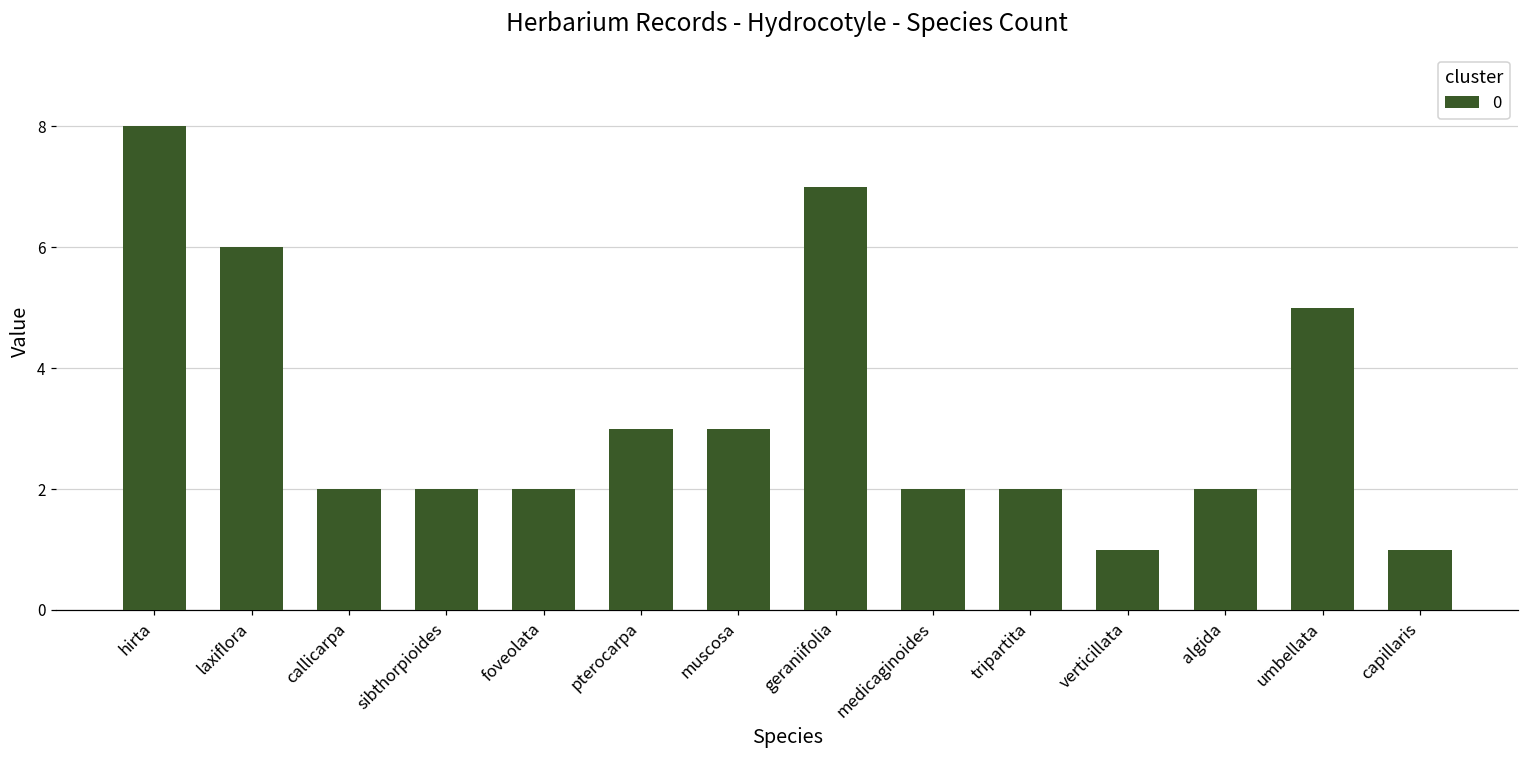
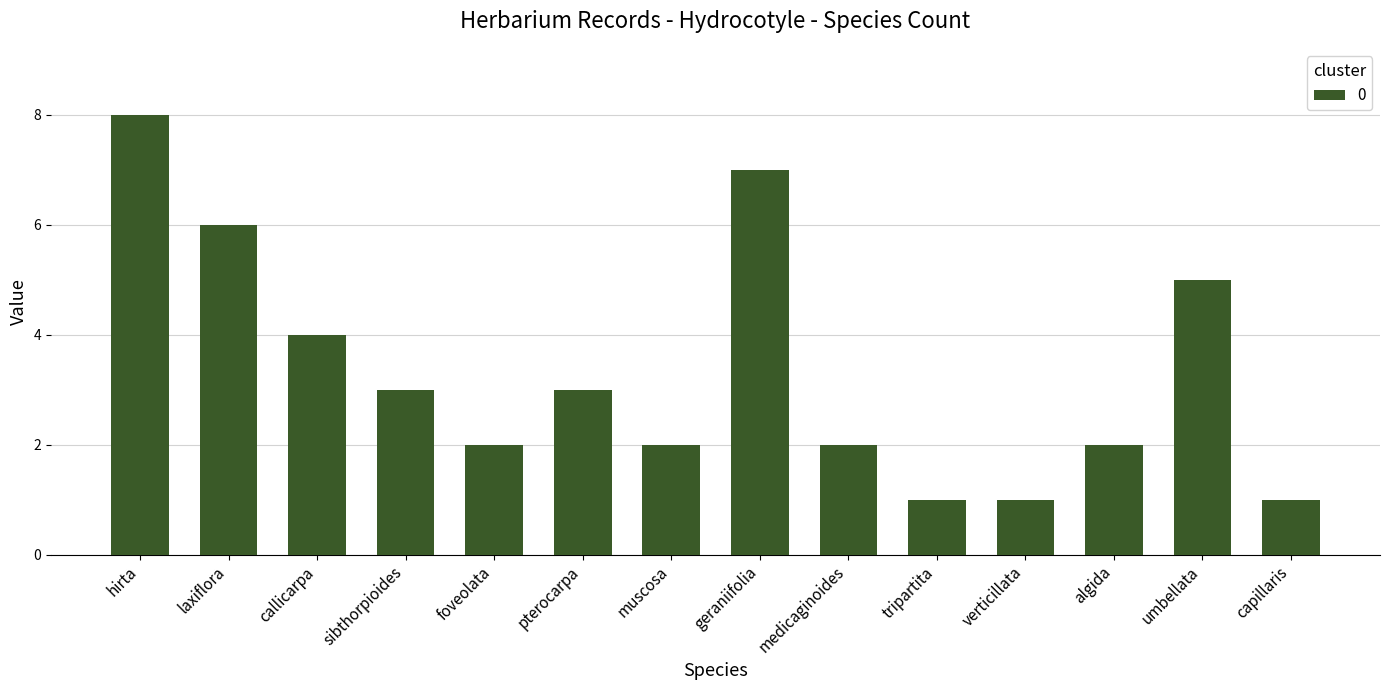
  {
    "hirta": 8,
    "laxiflora": 6,
-   "callicarpa": 2,
-   "sibthorpioides": 2,
+   "callicarpa": 4,
+   "sibthorpioides": 3,
    "foveolata": 2,
    "pterocarpa": 3,
-   "muscosa": 3,
+   "muscosa": 2,
    "geraniifolia": 7,
    "medicaginoides": 2,
-   "tripartita": 2,
+   "tripartita": 1,
    "verticillata": 1,
    "algida": 2,
    "umbellata": 5,
    "capillaris": 1
  }
